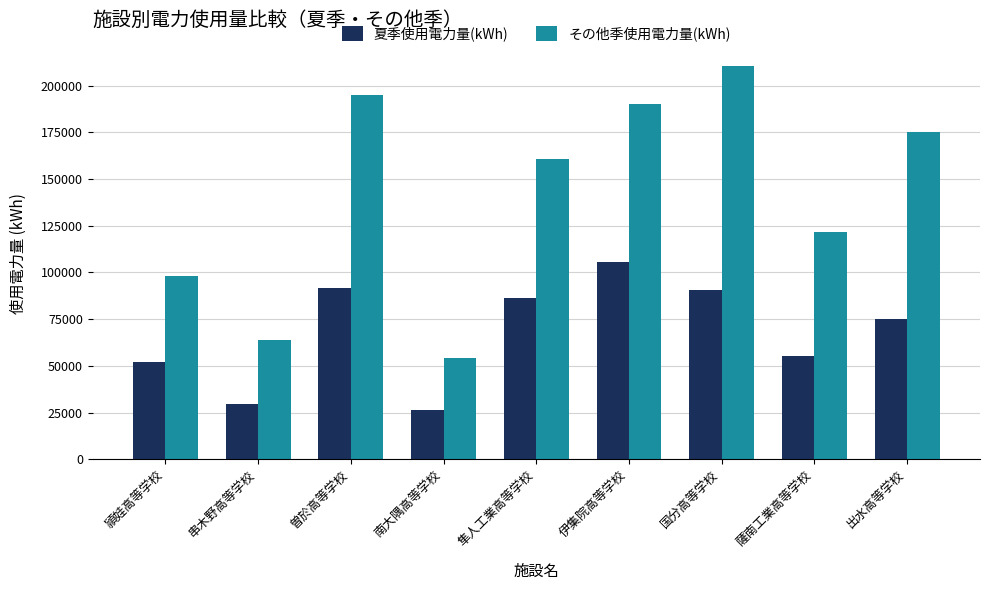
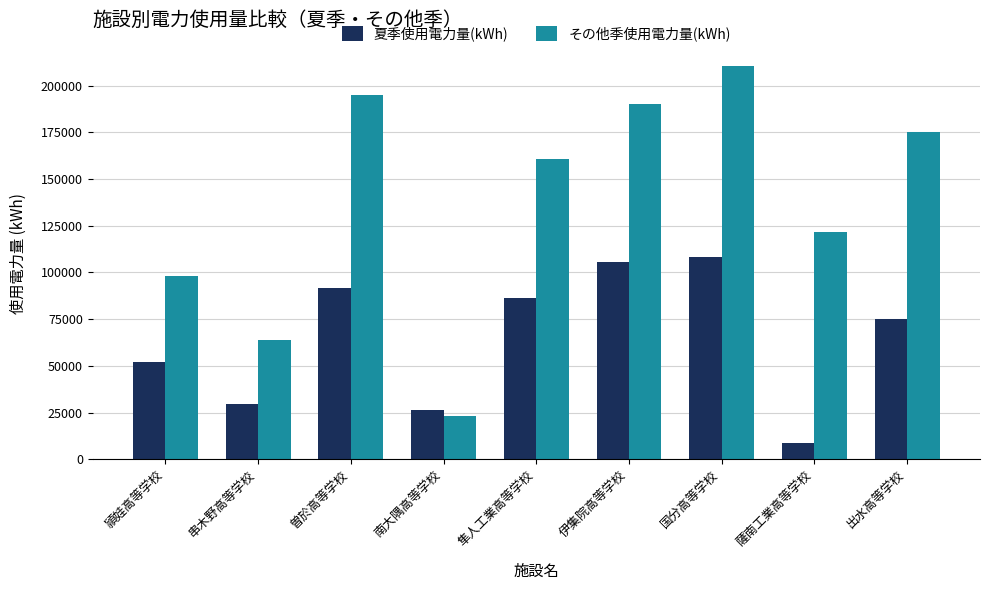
  {
    "夏季使用電力量(kWh)": {
      "頴娃高等学校": 52000,
      "串木野高等学校": 30000,
      "曽於高等学校": 92000,
      "南大隅高等学校": 26000,
      "隼人工業高等学校": 86000,
      "伊集院高等学校": 105000,
-     "国分高等学校": 91000,
-     "薩南工業高等学校": 55000,
+     "国分高等学校": 108000,
+     "薩南工業高等学校": 9000,
      "出水高等学校": 75000
    },
    "その他季使用電力量(kWh)": {
      "頴娃高等学校": 98000,
      "串木野高等学校": 64000,
      "曽於高等学校": 195000,
-     "南大隅高等学校": 54000,
+     "南大隅高等学校": 23000,
      "隼人工業高等学校": 161000,
      "伊集院高等学校": 190000,
      "国分高等学校": 210000,
      "薩南工業高等学校": 122000,
      "出水高等学校": 175000
    }
  }
